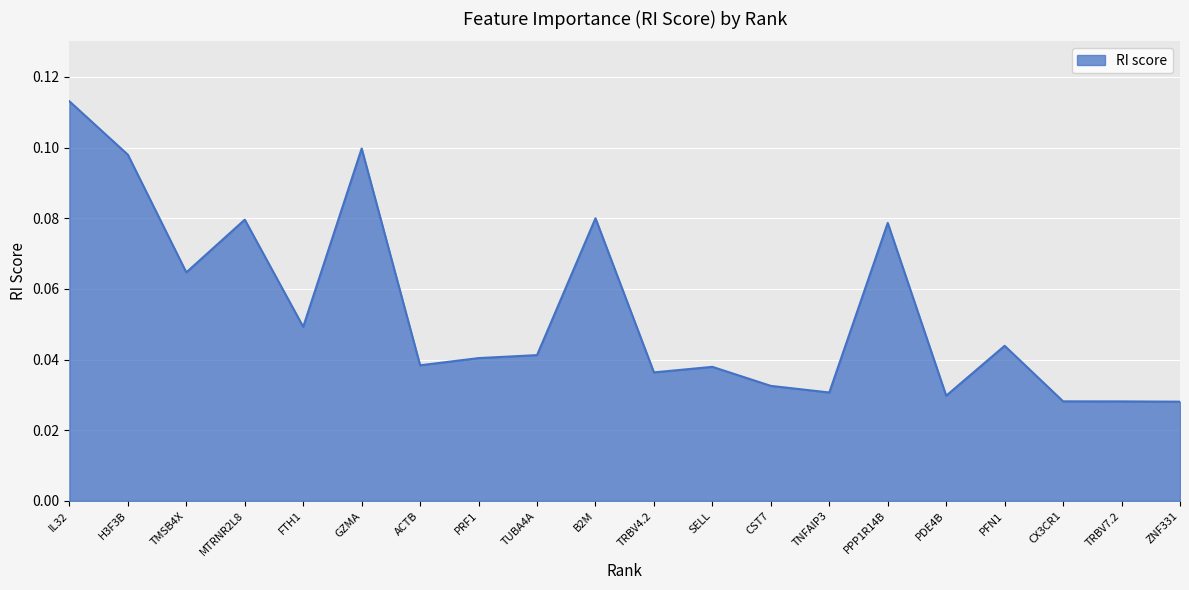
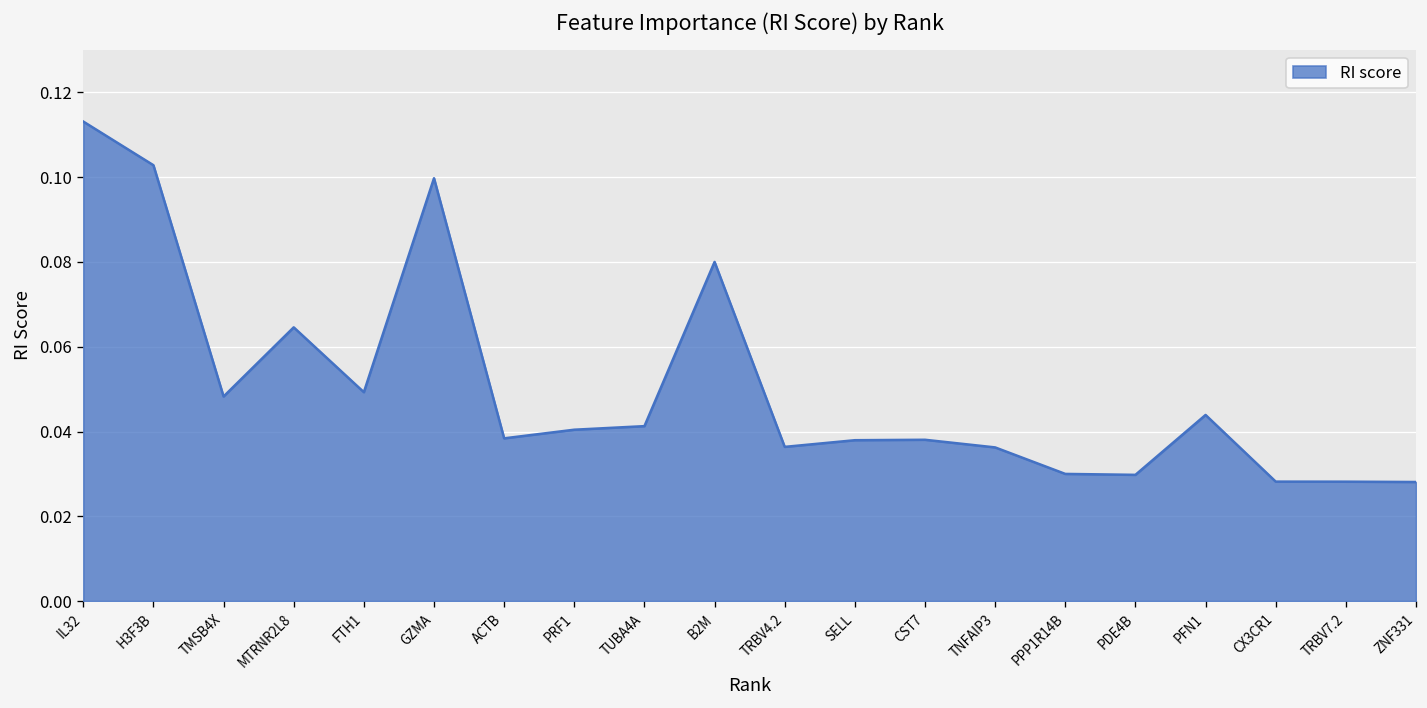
  {
    "IL32": 0.113,
-   "H3F3B": 0.098,
-   "TMSB4X": 0.065,
-   "MTRNR2L8": 0.080,
+   "H3F3B": 0.103,
+   "TMSB4X": 0.048,
+   "MTRNR2L8": 0.065,
    "FTH1": 0.049,
    "GZMA": 0.100,
    "ACTB": 0.038,
    "PRF1": 0.040,
    "TUBA4A": 0.041,
    "B2M": 0.080,
    "TRBV4.2": 0.036,
    "SELL": 0.038,
-   "CST7": 0.033,
-   "TNFAIP3": 0.031,
-   "PPP1R14B": 0.079,
+   "CST7": 0.038,
+   "TNFAIP3": 0.036,
+   "PPP1R14B": 0.030,
    "PDE4B": 0.030,
    "PFN1": 0.044,
    "CX3CR1": 0.028,
    "TRBV7.2": 0.028,
    "ZNF331": 0.028
  }
